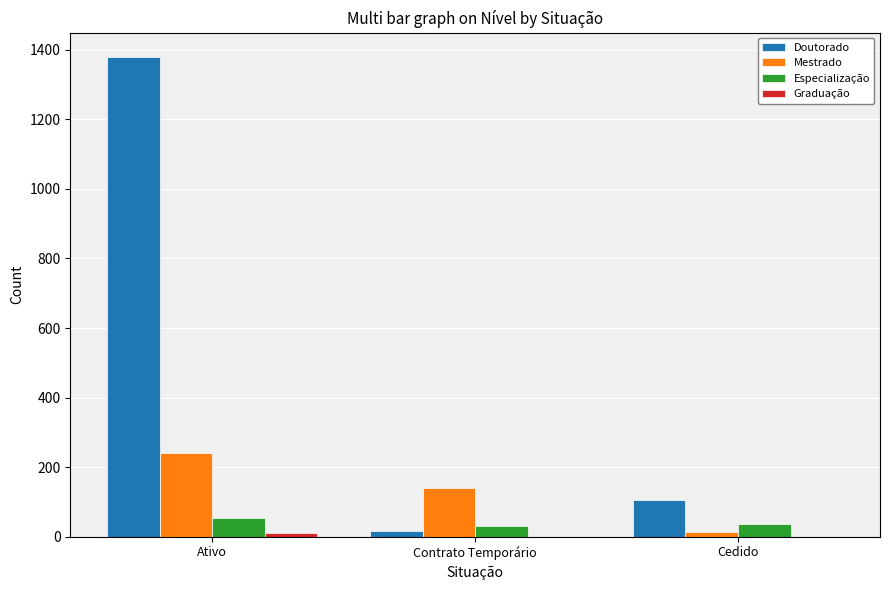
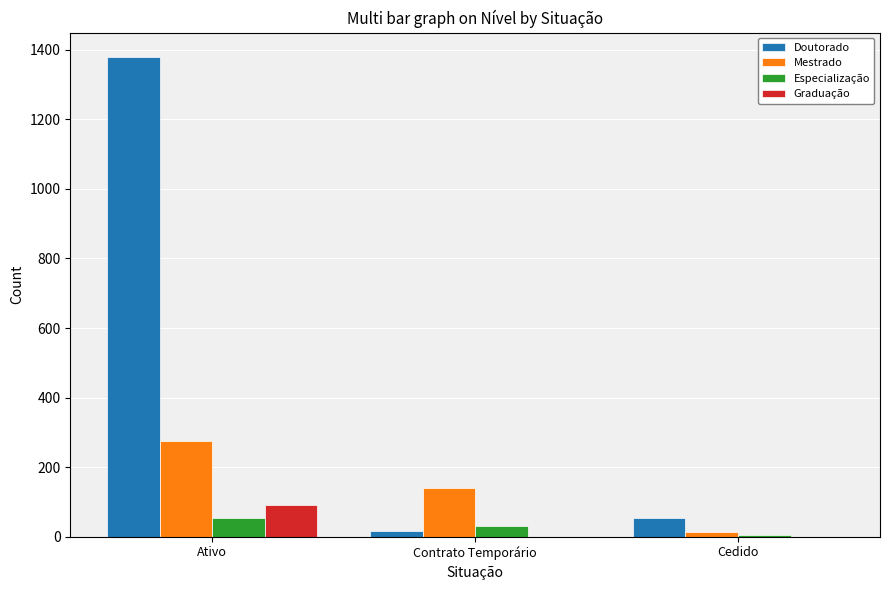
  {
    "Doutorado": {
      "Ativo": 1380,
      "Contrato Temporário": 20,
-     "Cedido": 110
+     "Cedido": 60
    },
    "Mestrado": {
-     "Ativo": 240,
+     "Ativo": 280,
      "Contrato Temporário": 140,
      "Cedido": 20
    },
    "Especialização": {
      "Ativo": 50,
      "Contrato Temporário": 30,
-     "Cedido": 40
+     "Cedido": 10
    },
    "Graduação": {
-     "Ativo": 10,
+     "Ativo": 90,
      "Contrato Temporário": 0,
      "Cedido": 0
    }
  }
